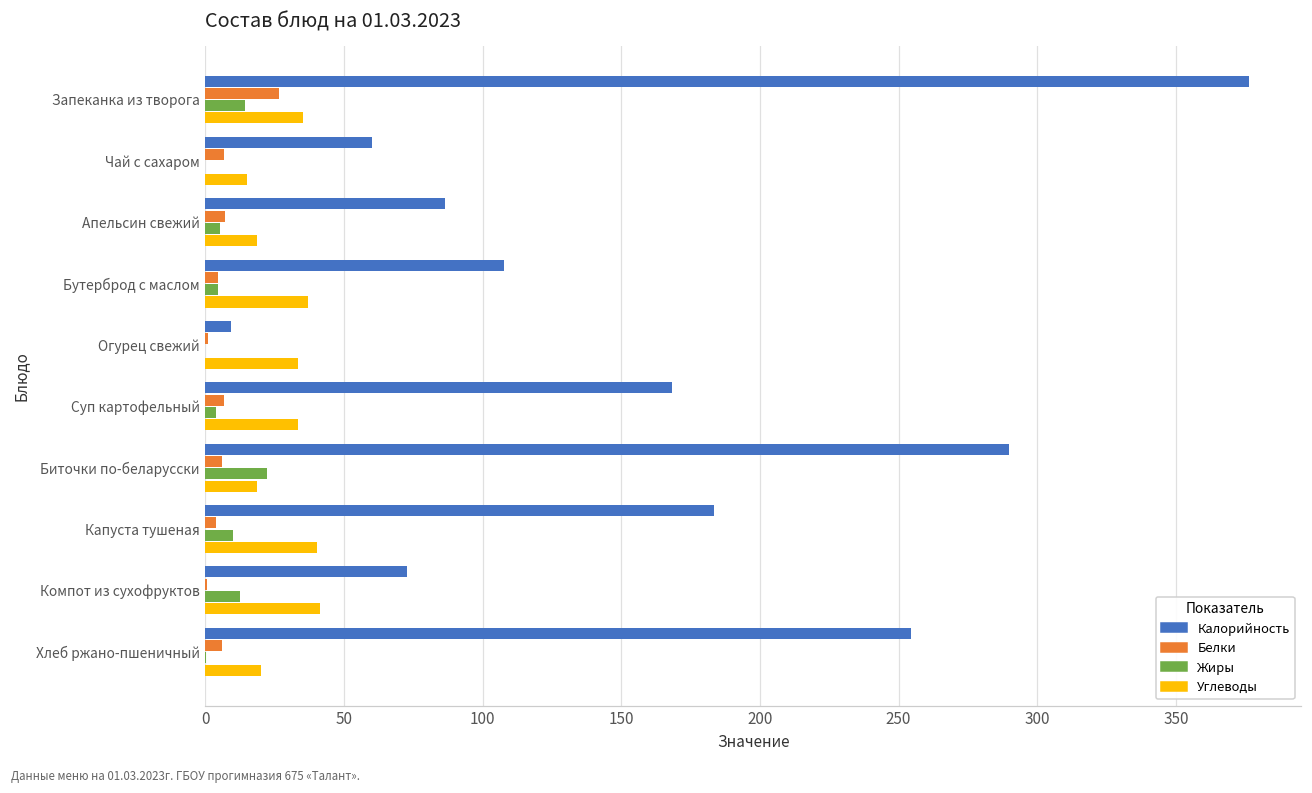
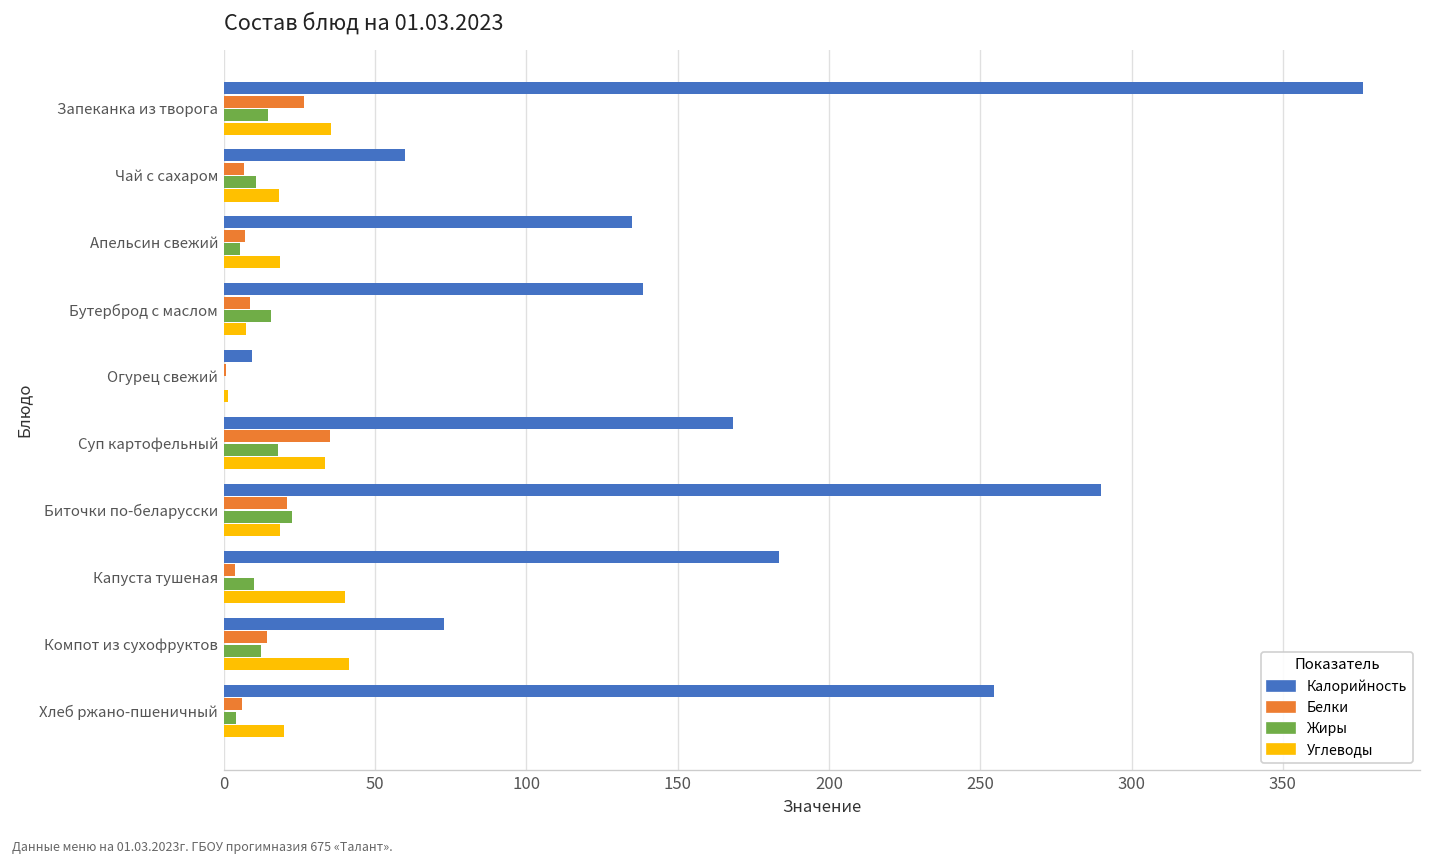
  {
    "Калорийность": {
      "Запеканка из творога": 376,
      "Чай с сахаром": 60,
-     "Апельсин свежий": 86,
-     "Бутерброд с маслом": 108,
+     "Апельсин свежий": 135,
+     "Бутерброд с маслом": 139,
      "Огурец свежий": 9,
      "Суп картофельный": 168,
      "Биточки по-беларусски": 290,
      "Капуста тушеная": 183,
      "Компот из сухофруктов": 73,
      "Хлеб ржано-пшеничный": 255
    },
    "Белки": {
      "Запеканка из творога": 27,
      "Чай с сахаром": 7,
      "Апельсин свежий": 7,
-     "Бутерброд с маслом": 5,
-     "Суп картофельный": 7,
-     "Биточки по-беларусски": 6,
+     "Бутерброд с маслом": 9,
+     "Суп картофельный": 35,
+     "Биточки по-беларусски": 21,
      "Капуста тушеная": 4,
-     "Компот из сухофруктов": 1,
+     "Компот из сухофруктов": 14,
      "Хлеб ржано-пшеничный": 6
    },
    "Жиры": {
      "Запеканка из творога": 14,
-     "Чай с сахаром": 0,
+     "Чай с сахаром": 11,
      "Апельсин свежий": 5,
-     "Бутерброд с маслом": 5,
-     "Суп картофельный": 4,
+     "Бутерброд с маслом": 16,
+     "Суп картофельный": 18,
      "Биточки по-беларусски": 22,
      "Капуста тушеная": 10,
      "Компот из сухофруктов": 12,
-     "Хлеб ржано-пшеничный": 0
+     "Хлеб ржано-пшеничный": 4
    },
    "Углеводы": {
      "Запеканка из творога": 35,
-     "Чай с сахаром": 15,
+     "Чай с сахаром": 18,
      "Апельсин свежий": 19,
-     "Бутерброд с маслом": 37,
-     "Огурец свежий": 33,
+     "Бутерброд с маслом": 7,
+     "Огурец свежий": 1,
      "Суп картофельный": 34,
      "Биточки по-беларусски": 19,
      "Капуста тушеная": 40,
      "Компот из сухофруктов": 42,
      "Хлеб ржано-пшеничный": 20
    }
  }
